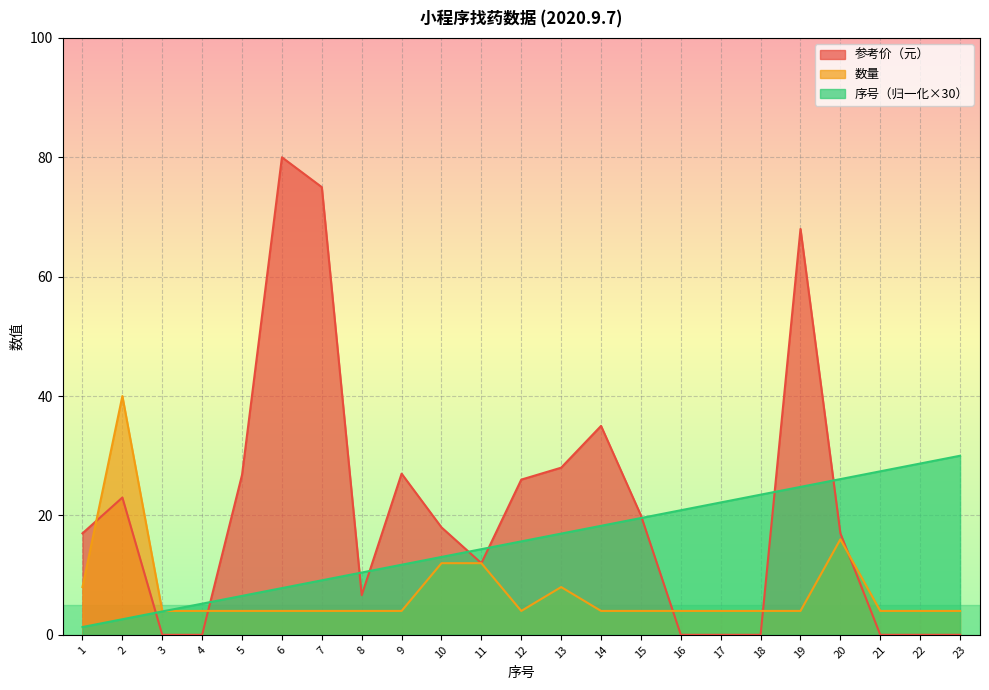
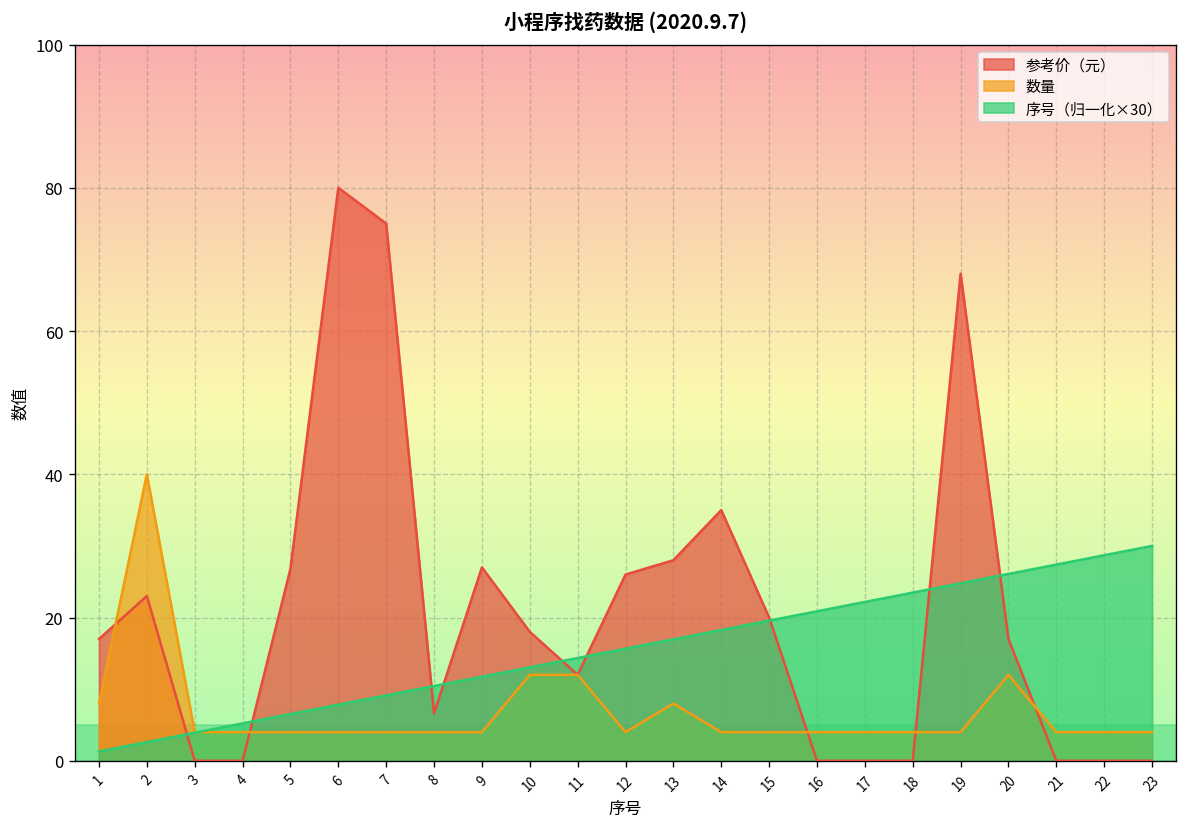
  {
    "数量": {
      "1": 8,
      "2": 40,
      "4": 4,
      "5": 4,
      "6": 4,
      "7": 4,
      "8": 4,
      "9": 4,
      "10": 12,
      "12": 4,
      "13": 8,
      "14": 4,
      "15": 4,
      "16": 4,
      "17": 4,
      "18": 4,
      "19": 4,
-     "20": 16,
+     "20": 12,
      "21": 4,
      "22": 4,
      "23": 4
    }
  }
